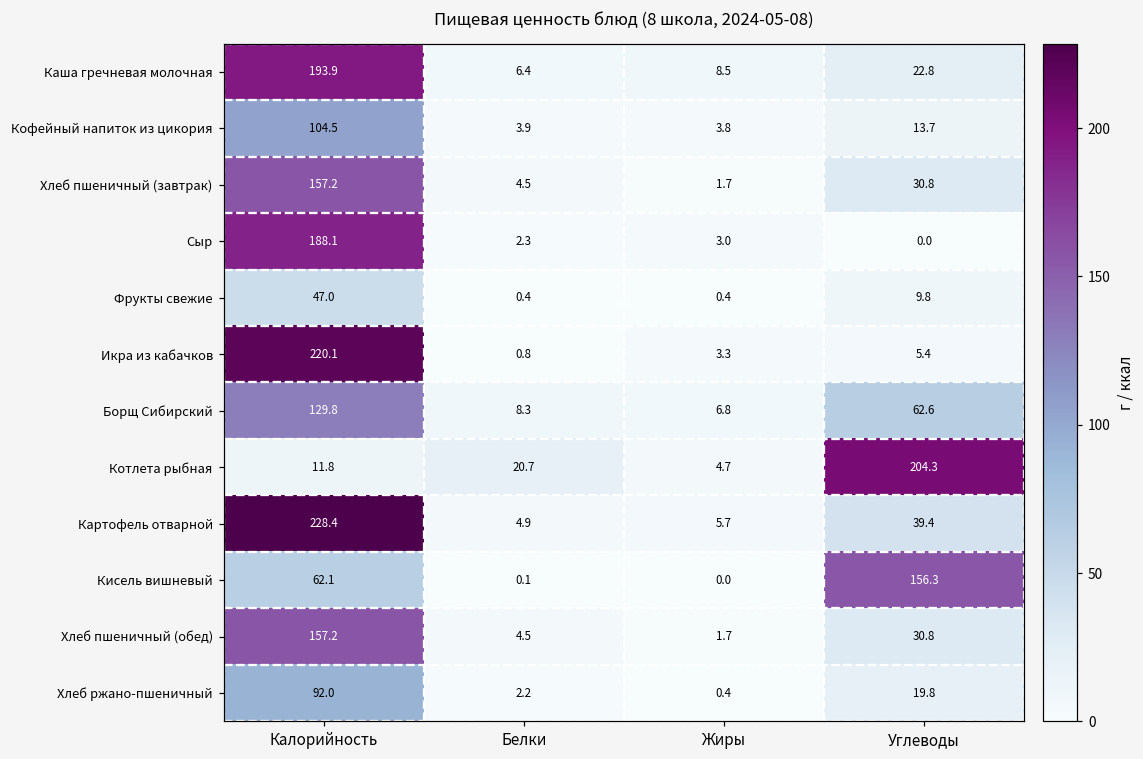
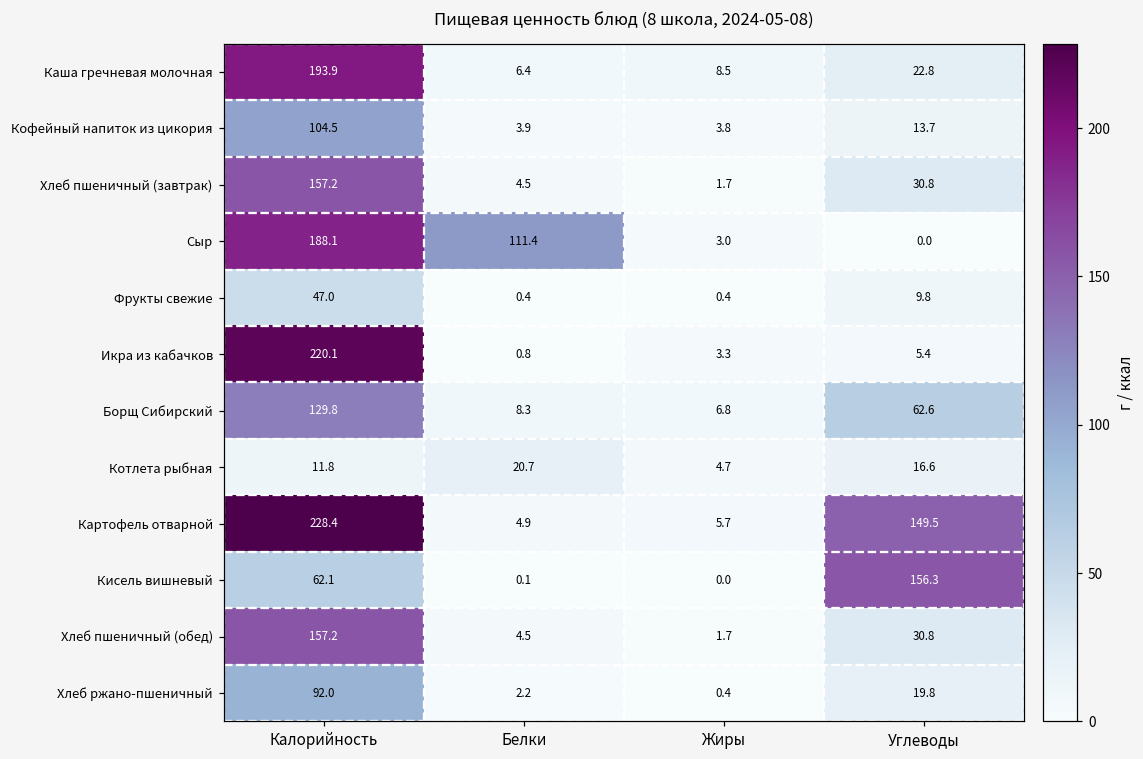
  {
    "Каша гречневая молочная": {
      "Калорийность": 193.9,
      "Белки": 6.4,
      "Жиры": 8.5,
      "Углеводы": 22.8
    },
    "Кофейный напиток из цикория": {
      "Калорийность": 104.5,
      "Белки": 3.9,
      "Жиры": 3.8,
      "Углеводы": 13.7
    },
    "Хлеб пшеничный (завтрак)": {
      "Калорийность": 157.2,
      "Белки": 4.5,
      "Жиры": 1.7,
      "Углеводы": 30.8
    },
    "Сыр": {
      "Калорийность": 188.1,
-     "Белки": 2.3,
+     "Белки": 111.4,
      "Жиры": 3.0,
      "Углеводы": 0.0
    },
    "Фрукты свежие": {
      "Калорийность": 47.0,
      "Белки": 0.4,
      "Жиры": 0.4,
      "Углеводы": 9.8
    },
    "Икра из кабачков": {
      "Калорийность": 220.1,
      "Белки": 0.8,
      "Жиры": 3.3,
      "Углеводы": 5.4
    },
    "Борщ Сибирский": {
      "Калорийность": 129.8,
      "Белки": 8.3,
      "Жиры": 6.8,
      "Углеводы": 62.6
    },
    "Котлета рыбная": {
      "Калорийность": 11.8,
      "Белки": 20.7,
      "Жиры": 4.7,
-     "Углеводы": 204.3
+     "Углеводы": 16.6
    },
    "Картофель отварной": {
      "Калорийность": 228.4,
      "Белки": 4.9,
      "Жиры": 5.7,
-     "Углеводы": 39.4
+     "Углеводы": 149.5
    },
    "Кисель вишневый": {
      "Калорийность": 62.1,
      "Белки": 0.1,
      "Жиры": 0.0,
      "Углеводы": 156.3
    },
    "Хлеб пшеничный (обед)": {
      "Калорийность": 157.2,
      "Белки": 4.5,
      "Жиры": 1.7,
      "Углеводы": 30.8
    },
    "Хлеб ржано-пшеничный": {
      "Калорийность": 92.0,
      "Белки": 2.2,
      "Жиры": 0.4,
      "Углеводы": 19.8
    }
  }
